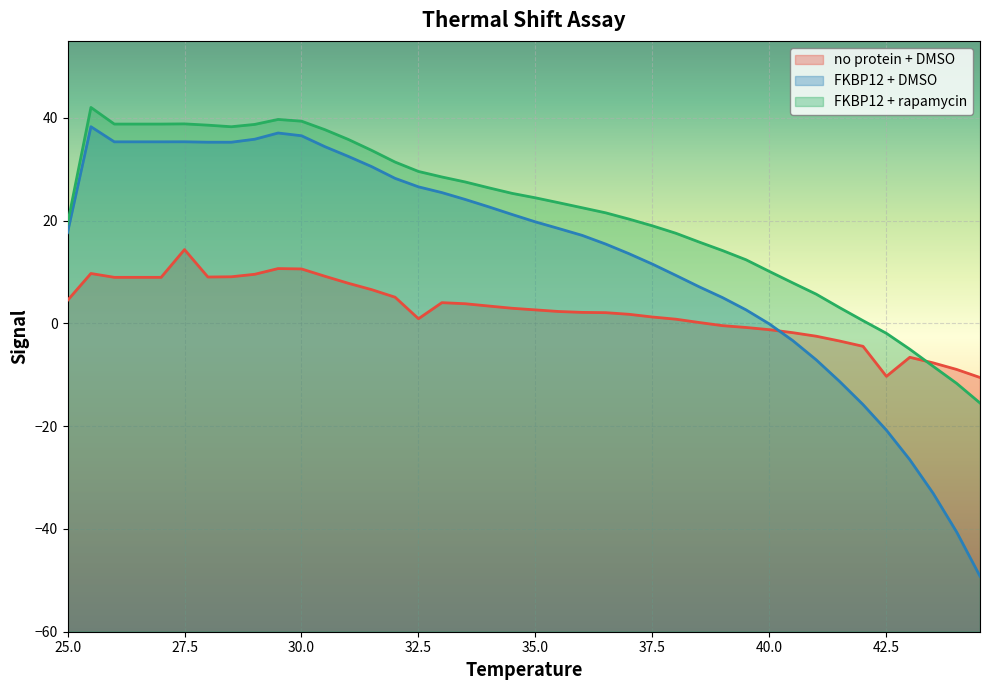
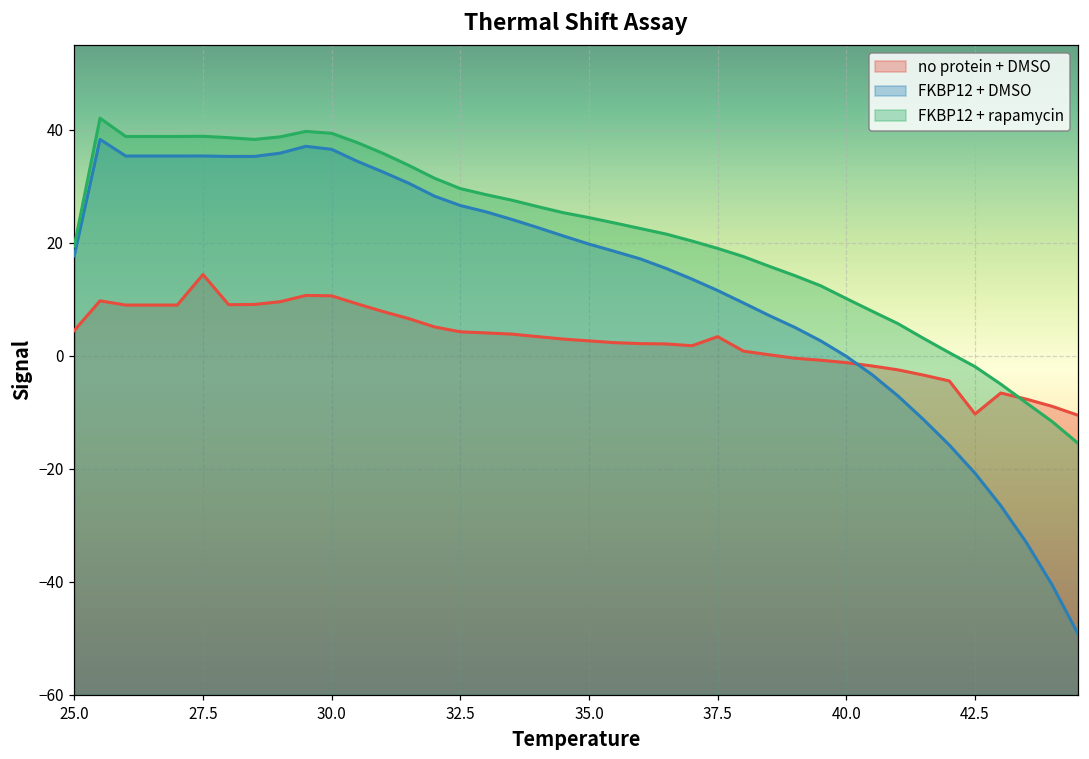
  {
    "no protein + DMSO": {
      "25.0": 4,
      "27.5": 14,
      "30.0": 11,
-     "32.5": 1,
+     "32.5": 4,
      "35.0": 3,
-     "37.5": 1,
+     "37.5": 3,
      "40.0": -1,
      "42.5": -10
    }
  }
